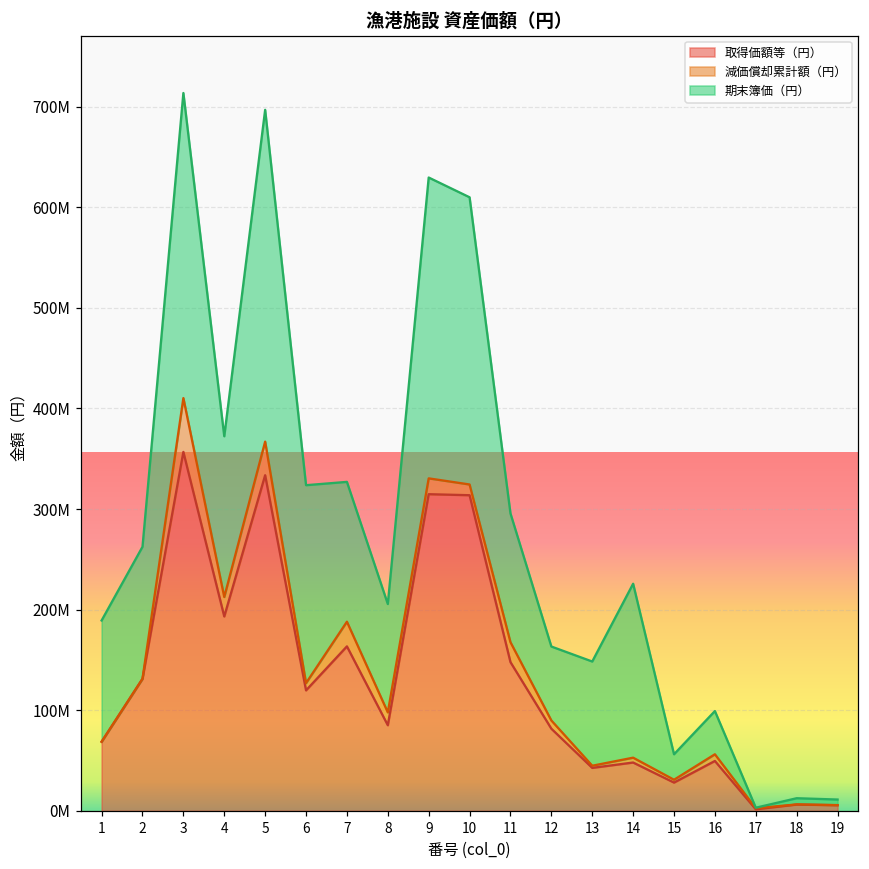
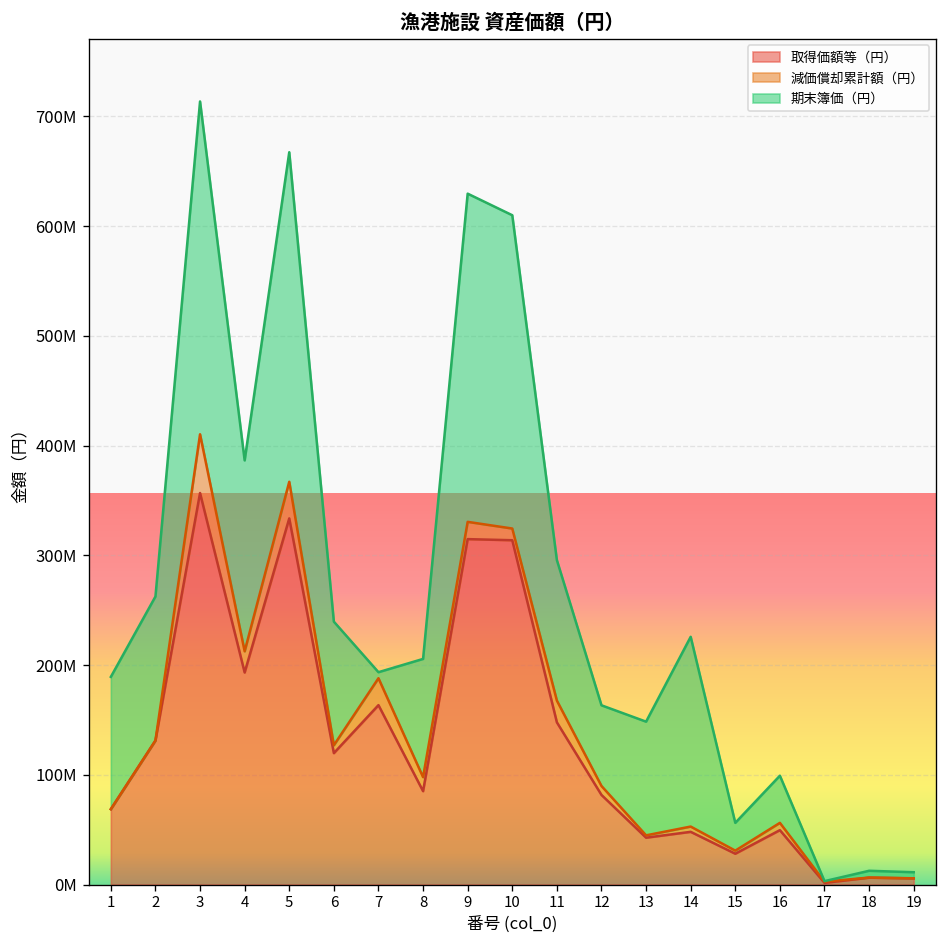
  {
    "期末簿価（円）": {
      "1": 120000000,
      "2": 130000000,
      "3": 300000000,
-     "4": 160000000,
-     "5": 330000000,
-     "6": 200000000,
-     "7": 140000000,
+     "4": 170000000,
+     "5": 300000000,
+     "6": 110000000,
+     "7": 10000000,
      "8": 110000000,
      "9": 300000000,
      "10": 290000000,
      "11": 130000000,
      "12": 70000000,
      "13": 100000000,
      "14": 170000000,
      "15": 30000000,
      "16": 40000000,
      "18": 10000000,
      "19": 10000000
    }
  }
